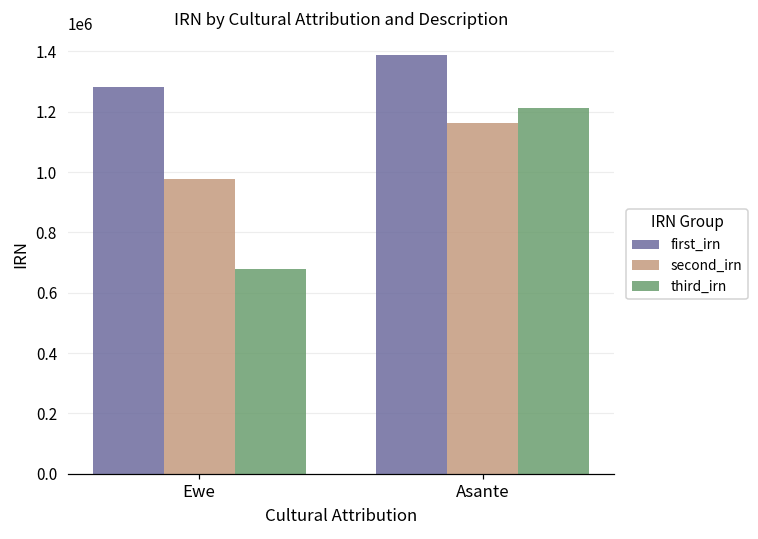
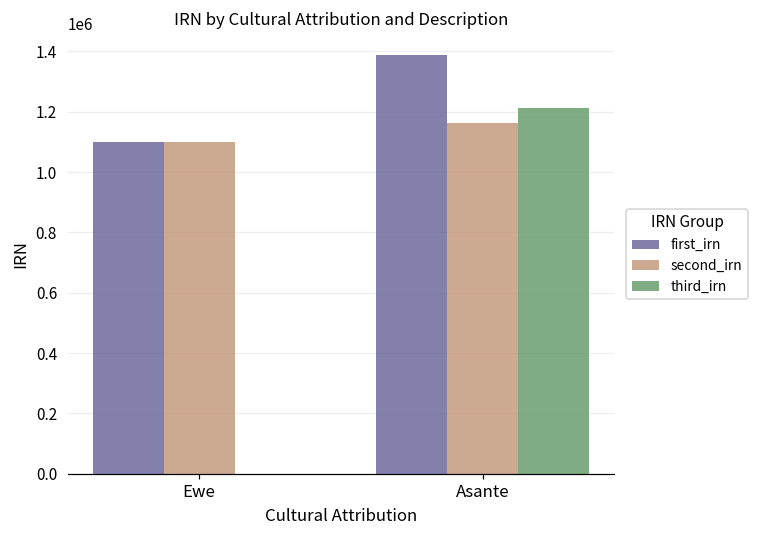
  {
    "first_irn": {
-     "Ewe": 1280000,
+     "Ewe": 1100000,
      "Asante": 1390000
    },
    "second_irn": {
-     "Ewe": 980000,
+     "Ewe": 1100000,
      "Asante": 1160000
    },
    "third_irn": {
-     "Ewe": 680000,
+     "Ewe": 0,
      "Asante": 1210000
    }
  }
